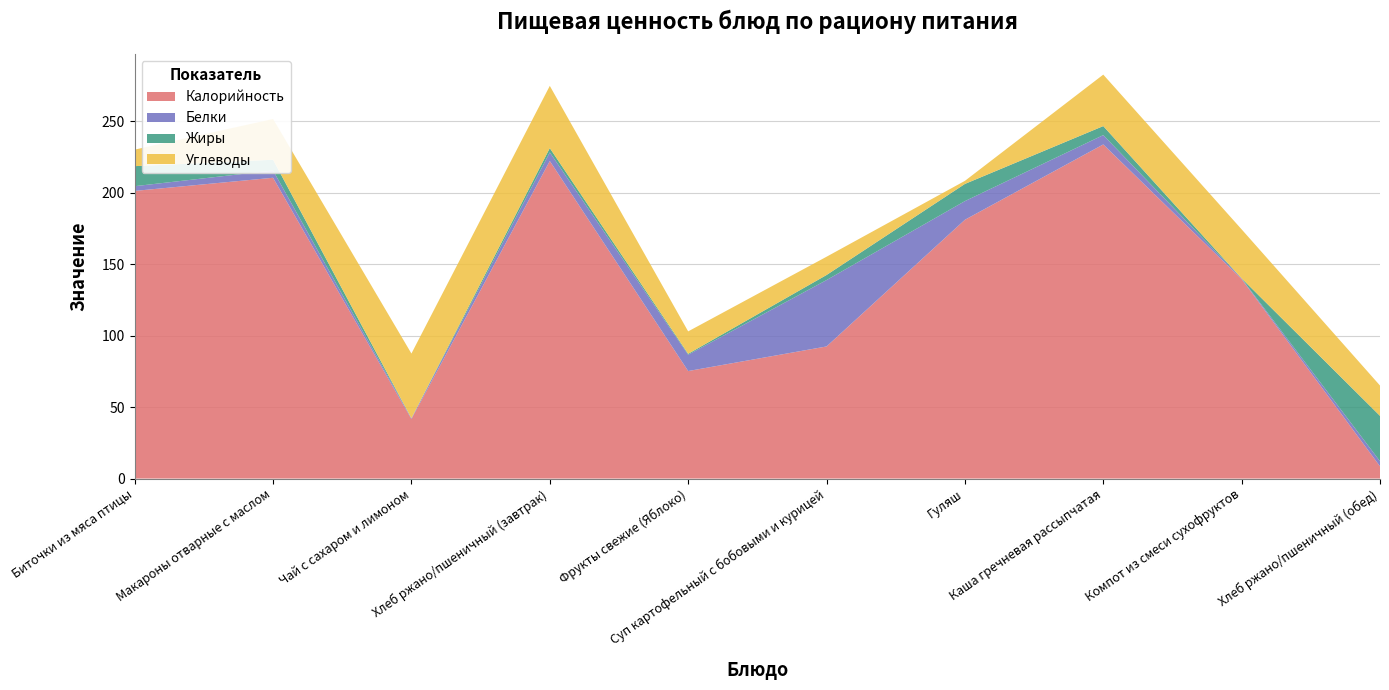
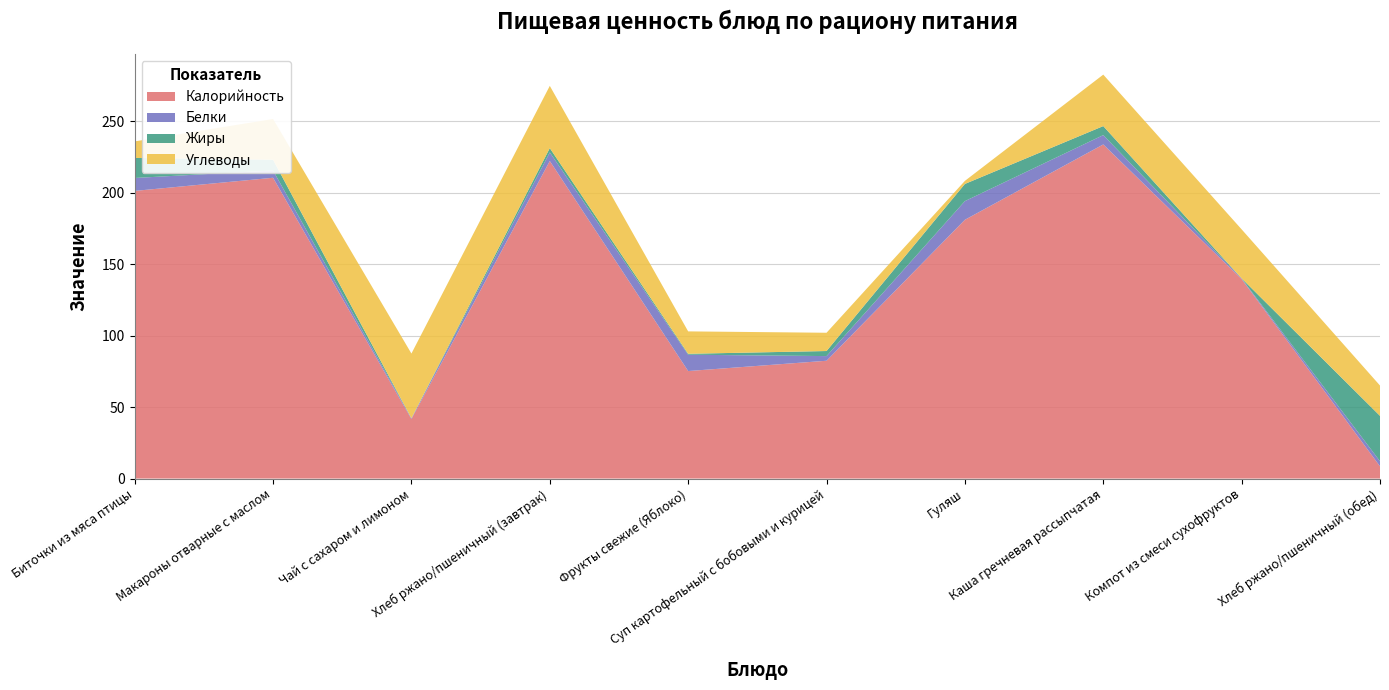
  {
    "Калорийность": {
      "Биточки из мяса птицы": 201,
      "Макароны отварные с маслом": 210,
      "Хлеб ржано/пшеничный (завтрак)": 222,
      "Фрукты свежие (Яблоко)": 75,
-     "Суп картофельный с бобовыми и курицей": 92,
+     "Суп картофельный с бобовыми и курицей": 82,
      "Гуляш": 181,
      "Каша гречневая рассыпчатая": 234,
      "Хлеб ржано/пшеничный (обед)": 9
    },
    "Белки": {
-     "Биточки из мяса птицы": 3,
+     "Биточки из мяса птицы": 9,
      "Хлеб ржано/пшеничный (завтрак)": 6,
-     "Суп картофельный с бобовыми и курицей": 46,
+     "Суп картофельный с бобовыми и курицей": 3,
      "Гуляш": 13,
      "Каша гречневая рассыпчатая": 7,
      "Хлеб ржано/пшеничный (обед)": 4
    },
    "Жиры": {
      "Биточки из мяса птицы": 14,
      "Хлеб ржано/пшеничный (завтрак)": 3,
      "Суп картофельный с бобовыми и курицей": 4,
      "Гуляш": 12,
      "Каша гречневая рассыпчатая": 6,
      "Хлеб ржано/пшеничный (обед)": 32
    },
    "Углеводы": {
      "Биточки из мяса птицы": 12,
      "Чай с сахаром и лимоном": 45,
      "Хлеб ржано/пшеничный (завтрак)": 44,
      "Фрукты свежие (Яблоко)": 16,
      "Суп картофельный с бобовыми и курицей": 13,
      "Гуляш": 2,
      "Каша гречневая рассыпчатая": 36,
      "Компот из смеси сухофруктов": 34,
      "Хлеб ржано/пшеничный (обед)": 21
    }
  }
